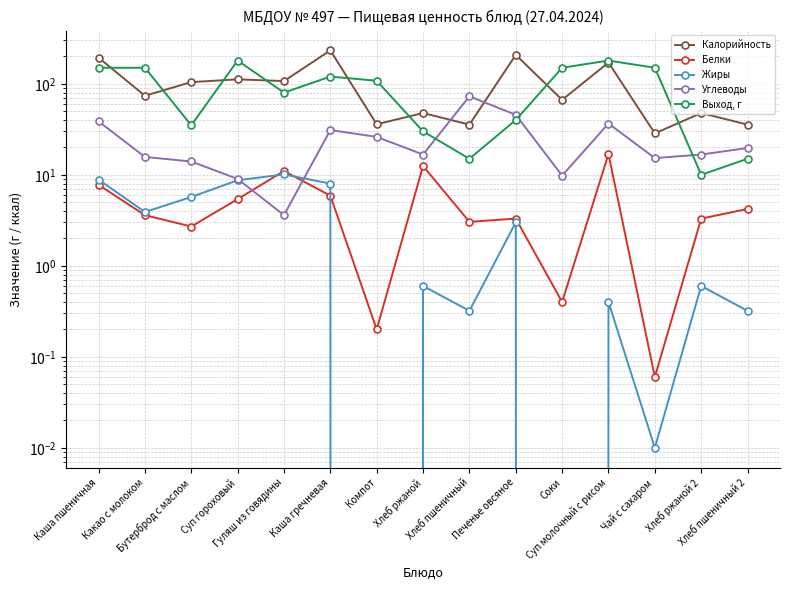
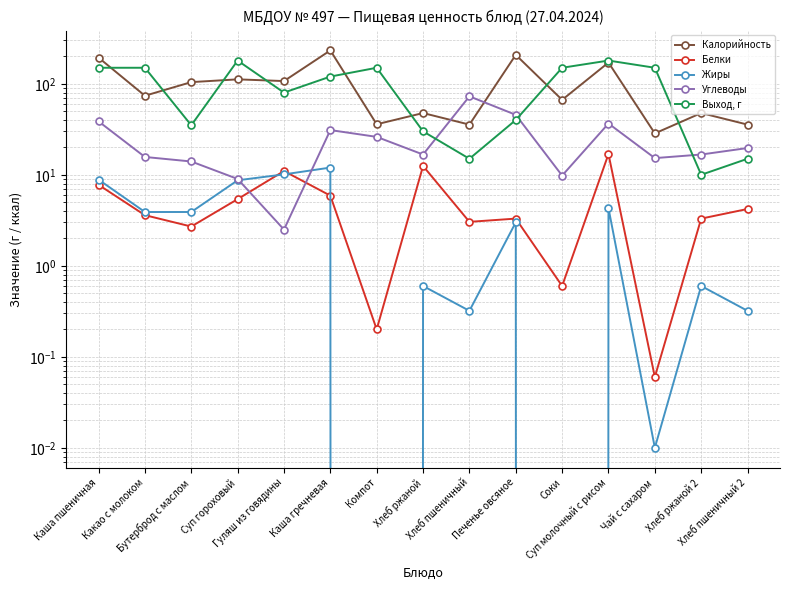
  {
    "Калорийность": {
      "Каша пшеничная": 190,
      "Какао с молоком": 70,
      "Бутерброд с маслом": 100,
      "Суп гороховый": 110,
      "Гуляш из говядины": 110,
      "Каша гречневая": 230,
      "Компот": 36,
      "Хлеб ржаной": 50,
      "Хлеб пшеничный": 36,
      "Печенье овсяное": 210,
      "Соки": 70,
      "Чай с сахаром": 29,
      "Хлеб пшеничный 2": 36
    },
    "Белки": {
      "Каша пшеничная": 8,
      "Какао с молоком": 3.6,
      "Бутерброд с маслом": 2.7,
      "Суп гороховый": 5,
      "Гуляш из говядины": 11,
      "Каша гречневая": 6,
      "Компот": 0.2,
      "Хлеб ржаной": 13,
      "Хлеб пшеничный": 3.0,
      "Печенье овсяное": 3.3,
-     "Соки": 0.4,
+     "Соки": 0.6,
      "Суп молочный с рисом": 17,
      "Чай с сахаром": 0.06,
      "Хлеб ржаной 2": 3.3,
      "Хлеб пшеничный 2": 4
    },
    "Жиры": {
      "Каша пшеничная": 9,
      "Какао с молоком": 3.9,
-     "Бутерброд с маслом": 6,
+     "Бутерброд с маслом": 3.9,
      "Гуляш из говядины": 10,
-     "Каша гречневая": 8,
+     "Каша гречневая": 12,
      "Хлеб ржаной": 0.6,
      "Хлеб пшеничный": 0.3,
      "Печенье овсяное": 3.0,
-     "Суп молочный с рисом": 0.4,
+     "Суп молочный с рисом": 4,
      "Чай с сахаром": 0.010,
      "Хлеб ржаной 2": 0.6,
      "Хлеб пшеничный 2": 0.3
    },
    "Углеводы": {
      "Каша пшеничная": 39,
      "Какао с молоком": 16,
      "Бутерброд с маслом": 14,
-     "Гуляш из говядины": 3.6,
+     "Гуляш из говядины": 2.5,
      "Каша гречневая": 31,
      "Компот": 26,
      "Хлеб ржаной": 17,
      "Хлеб пшеничный": 70,
      "Печенье овсяное": 50,
      "Соки": 10,
      "Суп молочный с рисом": 37,
      "Чай с сахаром": 15,
      "Хлеб ржаной 2": 17,
      "Хлеб пшеничный 2": 20
    },
    "Выход, г": {
      "Каша пшеничная": 150,
      "Какао с молоком": 150,
      "Бутерброд с маслом": 35,
      "Суп гороховый": 180,
      "Гуляш из говядины": 80,
      "Каша гречневая": 120,
-     "Компот": 110,
+     "Компот": 150,
      "Хлеб ржаной": 30,
      "Хлеб пшеничный": 15,
      "Печенье овсяное": 40,
      "Соки": 150,
      "Чай с сахаром": 150,
      "Хлеб ржаной 2": 10,
      "Хлеб пшеничный 2": 15
    }
  }
